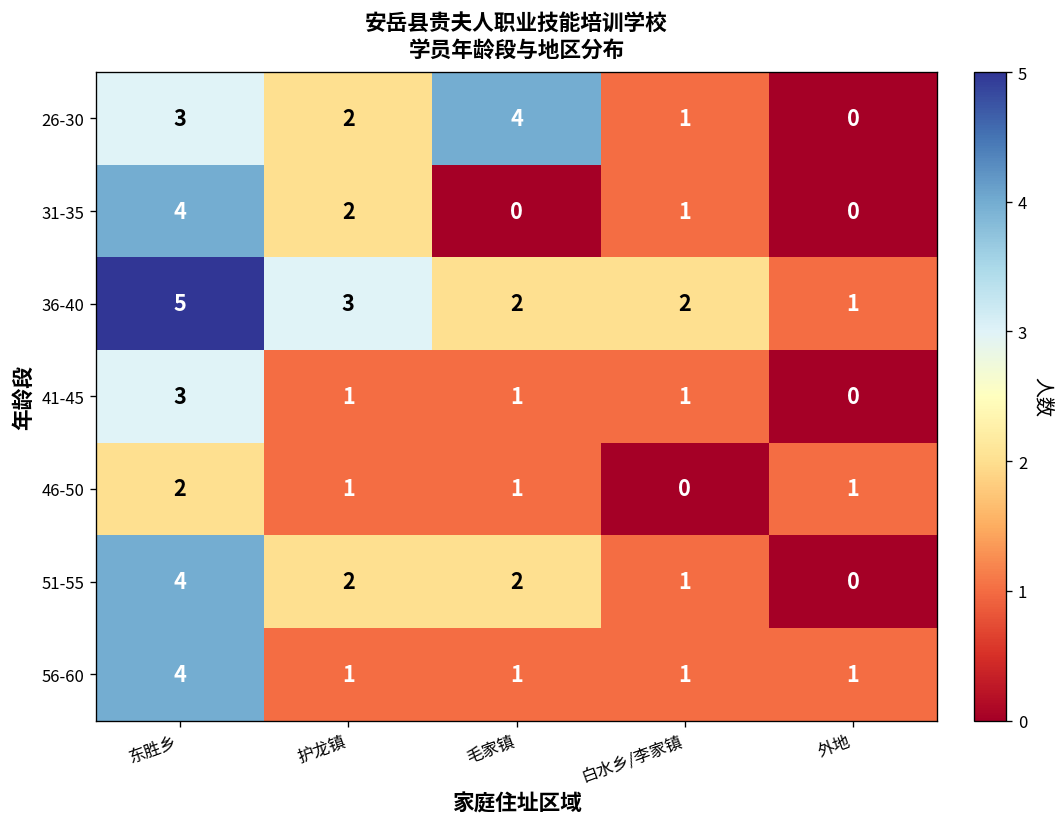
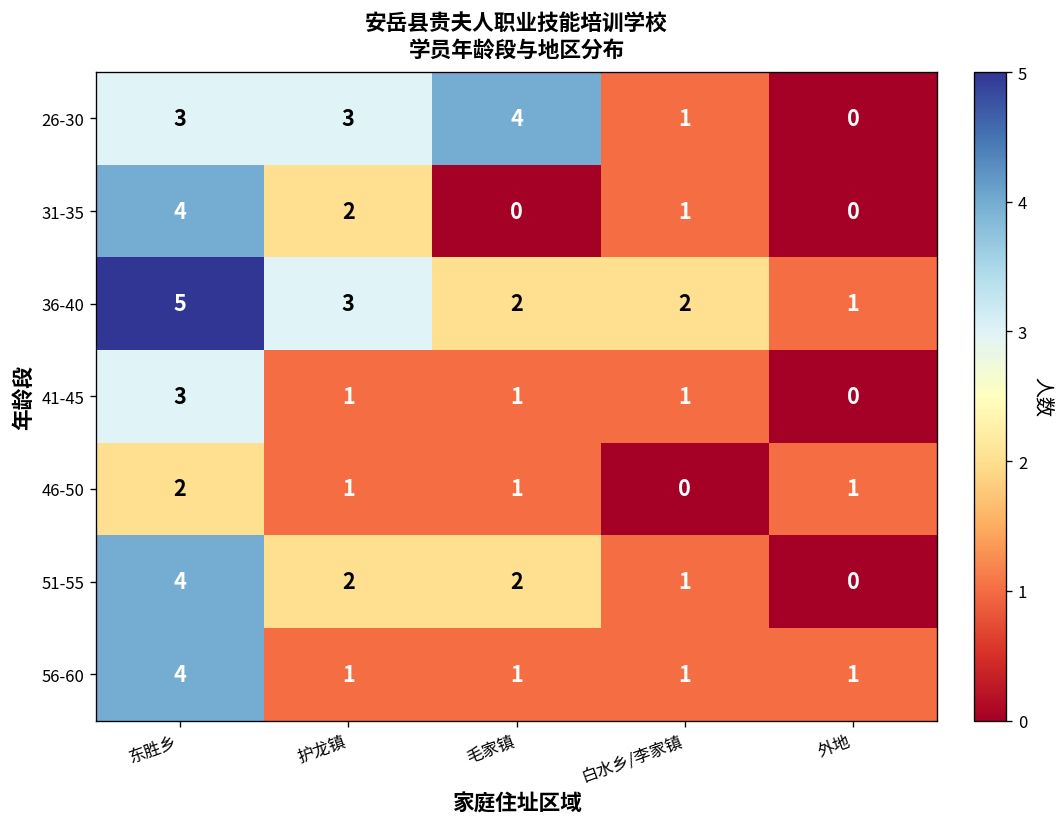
  {
    "26-30": {
      "东胜乡": 3,
-     "护龙镇": 2,
+     "护龙镇": 3,
      "毛家镇": 4,
      "白水乡/李家镇": 1,
      "外地": 0
    },
    "31-35": {
      "东胜乡": 4,
      "护龙镇": 2,
      "毛家镇": 0,
      "白水乡/李家镇": 1,
      "外地": 0
    },
    "36-40": {
      "东胜乡": 5,
      "护龙镇": 3,
      "毛家镇": 2,
      "白水乡/李家镇": 2,
      "外地": 1
    },
    "41-45": {
      "东胜乡": 3,
      "护龙镇": 1,
      "毛家镇": 1,
      "白水乡/李家镇": 1,
      "外地": 0
    },
    "46-50": {
      "东胜乡": 2,
      "护龙镇": 1,
      "毛家镇": 1,
      "白水乡/李家镇": 0,
      "外地": 1
    },
    "51-55": {
      "东胜乡": 4,
      "护龙镇": 2,
      "毛家镇": 2,
      "白水乡/李家镇": 1,
      "外地": 0
    },
    "56-60": {
      "东胜乡": 4,
      "护龙镇": 1,
      "毛家镇": 1,
      "白水乡/李家镇": 1,
      "外地": 1
    }
  }
